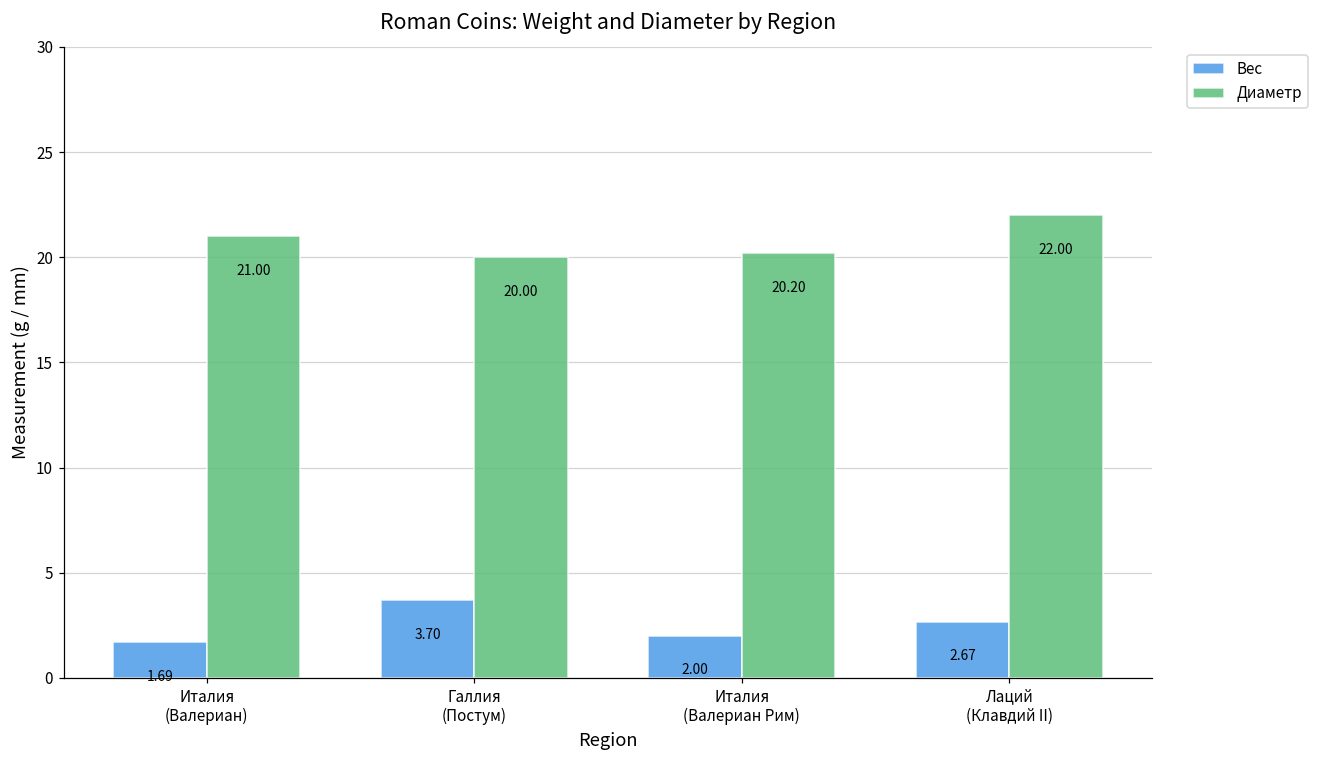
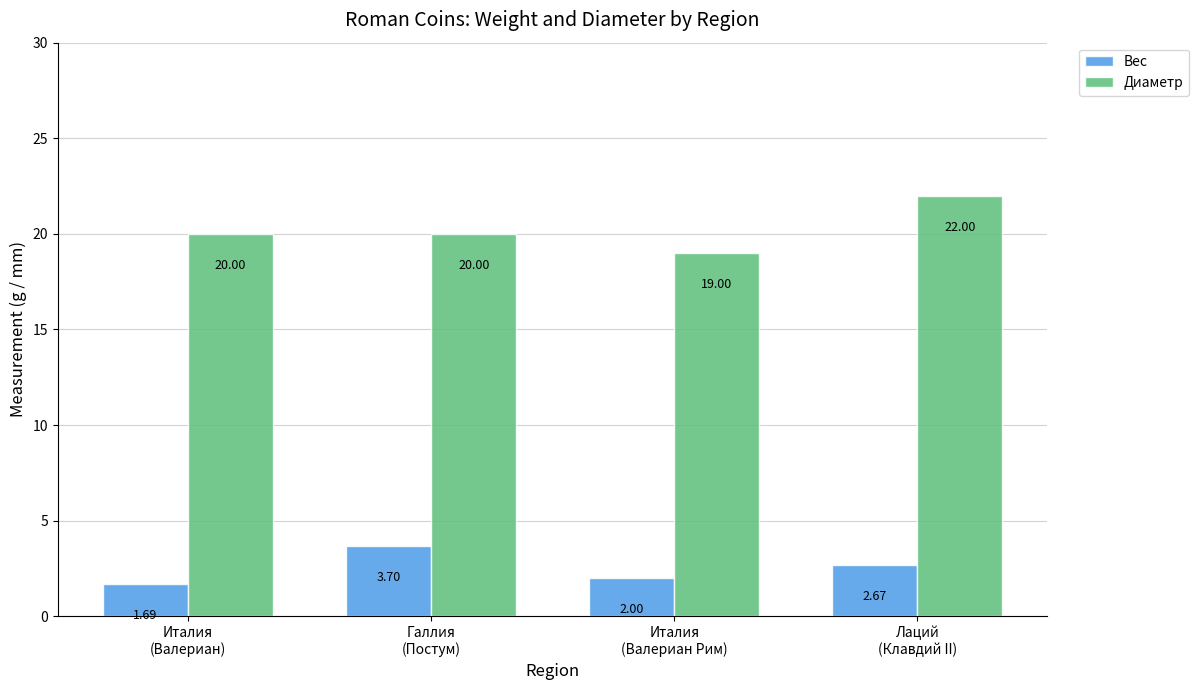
  {
    "Вес": {
      "Италия (Валериан)": 1.69,
      "Галлия (Постум)": 3.70,
      "Италия (Валериан Рим)": 2.00,
      "Лаций (Клавдий II)": 2.67
    },
    "Диаметр": {
-     "Италия (Валериан)": 21.00,
+     "Италия (Валериан)": 20.00,
      "Галлия (Постум)": 20.00,
-     "Италия (Валериан Рим)": 20.20,
+     "Италия (Валериан Рим)": 19.00,
      "Лаций (Клавдий II)": 22.00
    }
  }
